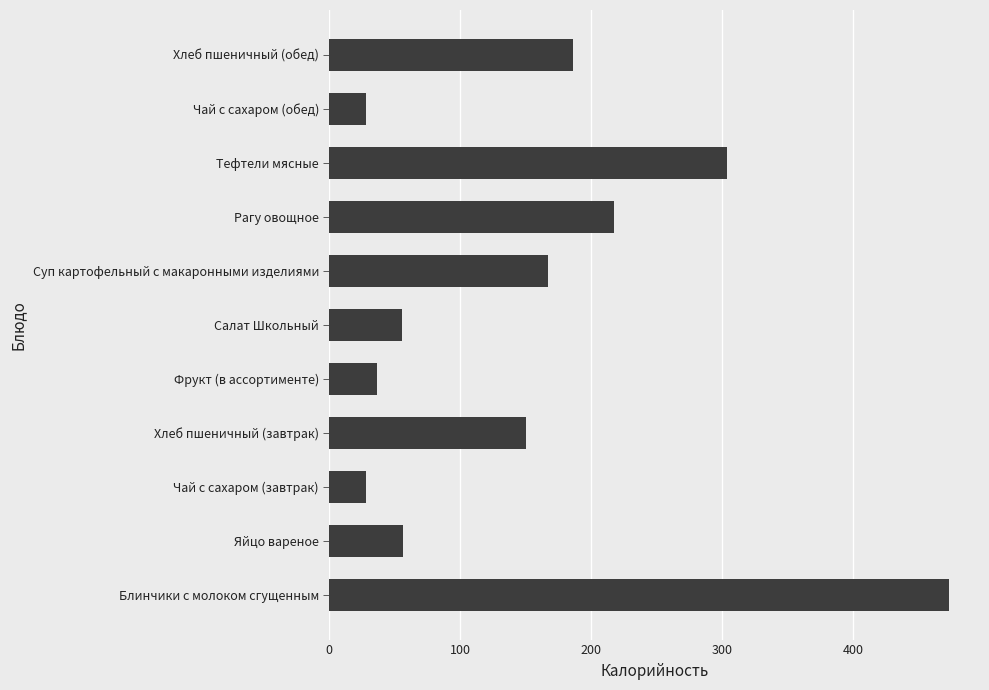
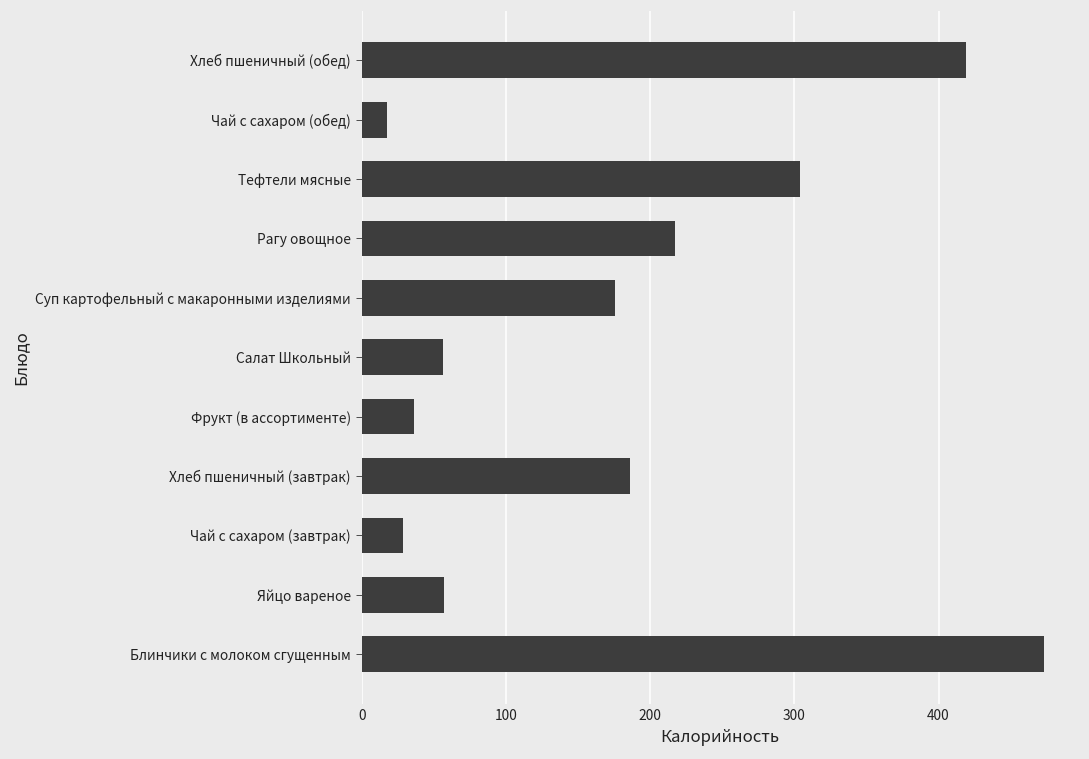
  {
-   "Хлеб пшеничный (обед)": 186,
-   "Чай с сахаром (обед)": 28,
+   "Хлеб пшеничный (обед)": 419,
+   "Чай с сахаром (обед)": 17,
    "Тефтели мясные": 304,
    "Рагу овощное": 217,
-   "Суп картофельный с макаронными изделиями": 167,
+   "Суп картофельный с макаронными изделиями": 175,
    "Салат Школьный": 56,
    "Фрукт (в ассортименте)": 36,
-   "Хлеб пшеничный (завтрак)": 150,
+   "Хлеб пшеничный (завтрак)": 186,
    "Чай с сахаром (завтрак)": 28,
    "Яйцо вареное": 57,
    "Блинчики с молоком сгущенным": 473
  }
